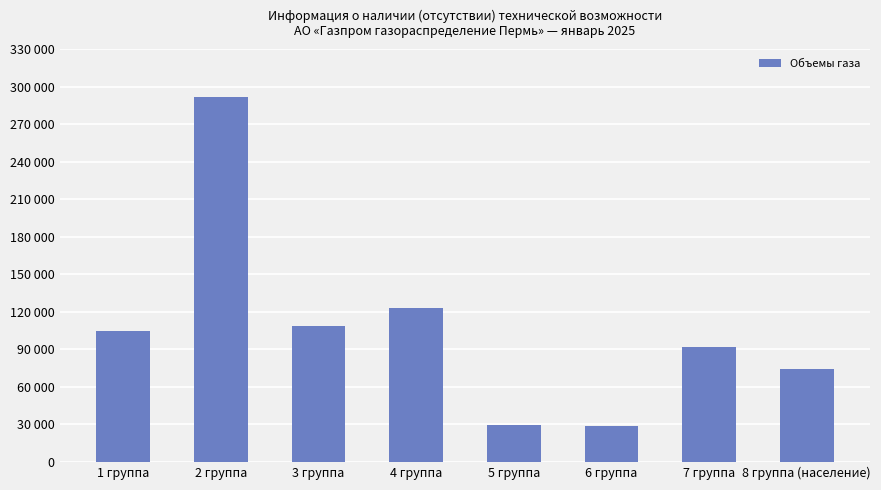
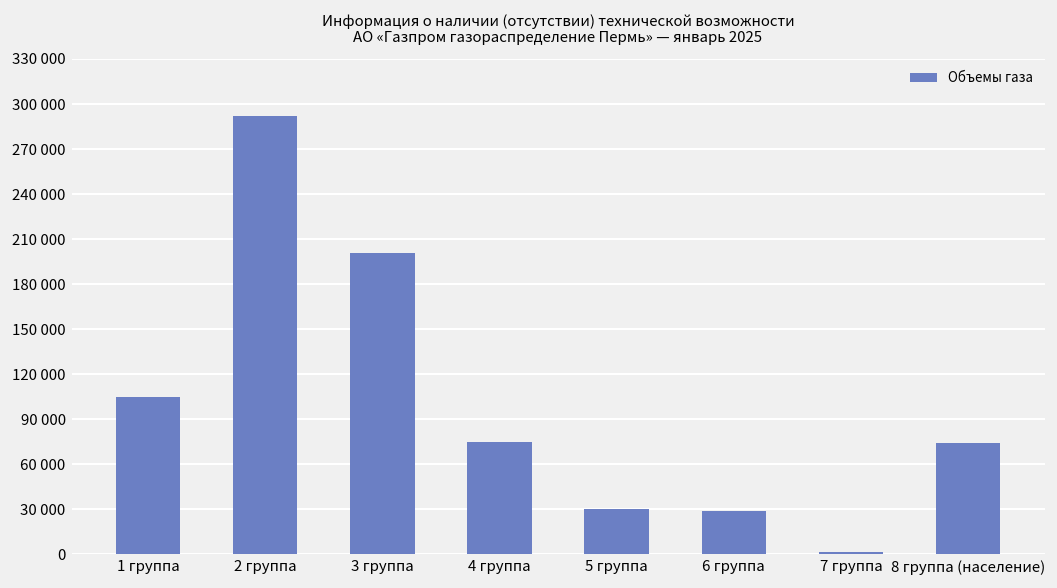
  {
    "1 группа": 104000,
    "2 группа": 292000,
-   "3 группа": 109000,
-   "4 группа": 123000,
+   "3 группа": 201000,
+   "4 группа": 75000,
    "5 группа": 30000,
    "6 группа": 29000,
-   "7 группа": 92000,
+   "7 группа": 2000,
    "8 группа (население)": 74000
  }
